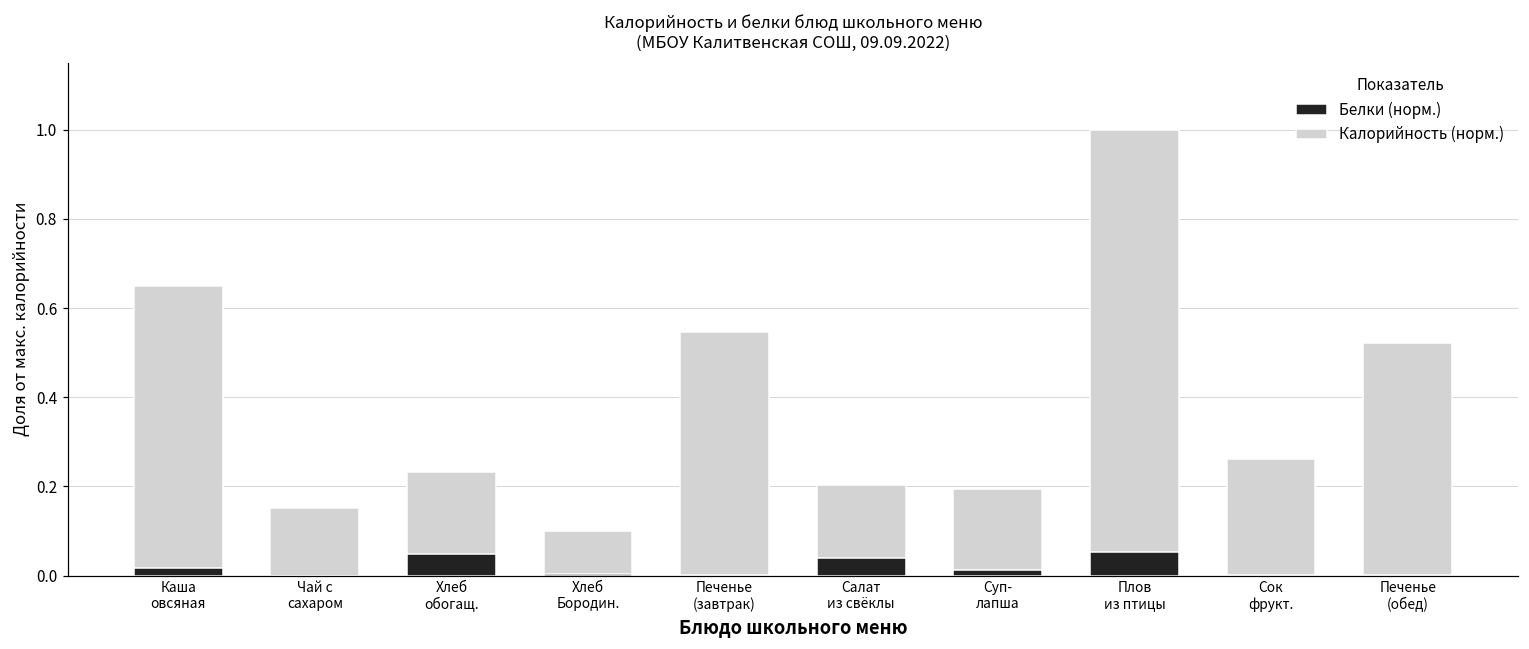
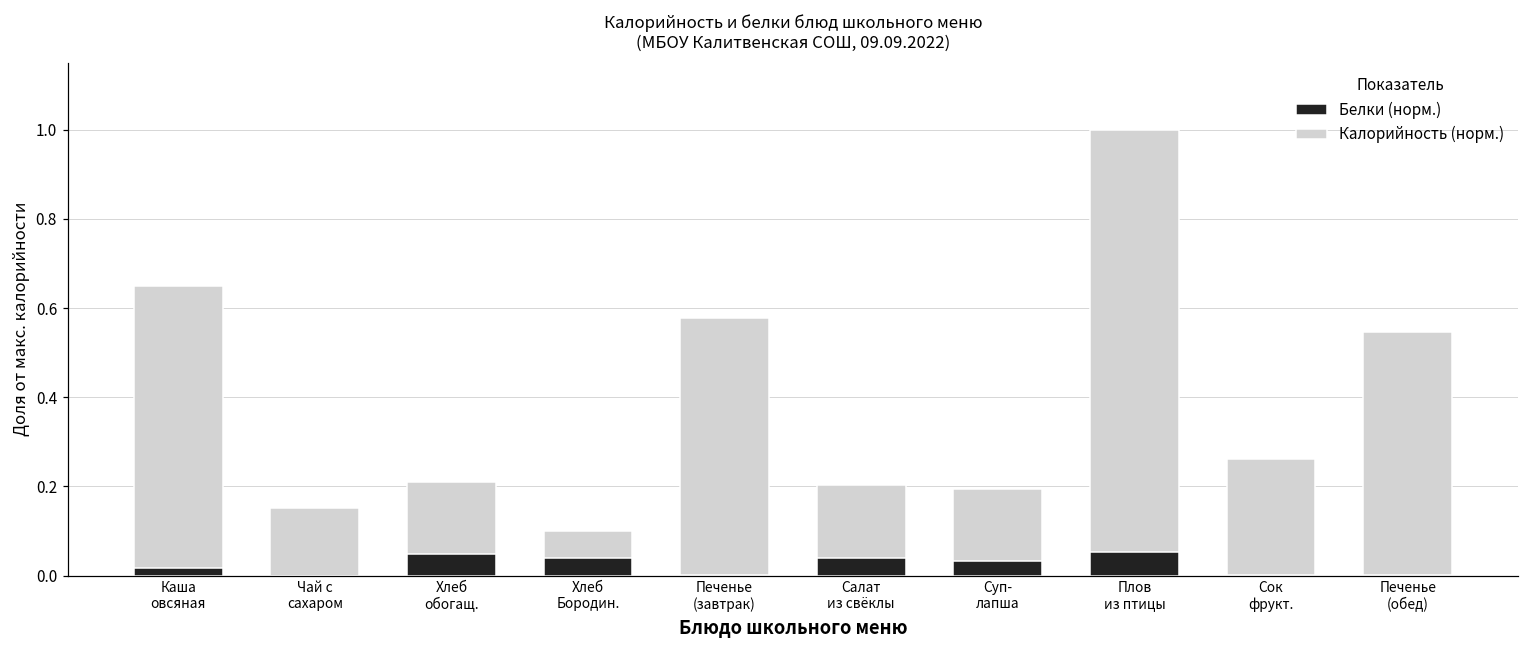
  {
    "Калорийность (норм.)": {
      "Каша овсяная": 0.65,
      "Чай с сахаром": 0.15,
-     "Хлеб обогащ.": 0.23,
+     "Хлеб обогащ.": 0.21,
      "Хлеб Бородин.": 0.10,
-     "Печенье (завтрак)": 0.55,
+     "Печенье (завтрак)": 0.58,
      "Салат из свёклы": 0.20,
      "Суп- лапша": 0.19,
      "Плов из птицы": 1.00,
      "Сок фрукт.": 0.26,
-     "Печенье (обед)": 0.52
+     "Печенье (обед)": 0.55
    },
    "Белки (норм.)": {
      "Чай с сахаром": 0.00,
-     "Хлеб Бородин.": 0.00,
-     "Суп- лапша": 0.01
+     "Хлеб Бородин.": 0.04,
+     "Суп- лапша": 0.03
    }
  }
